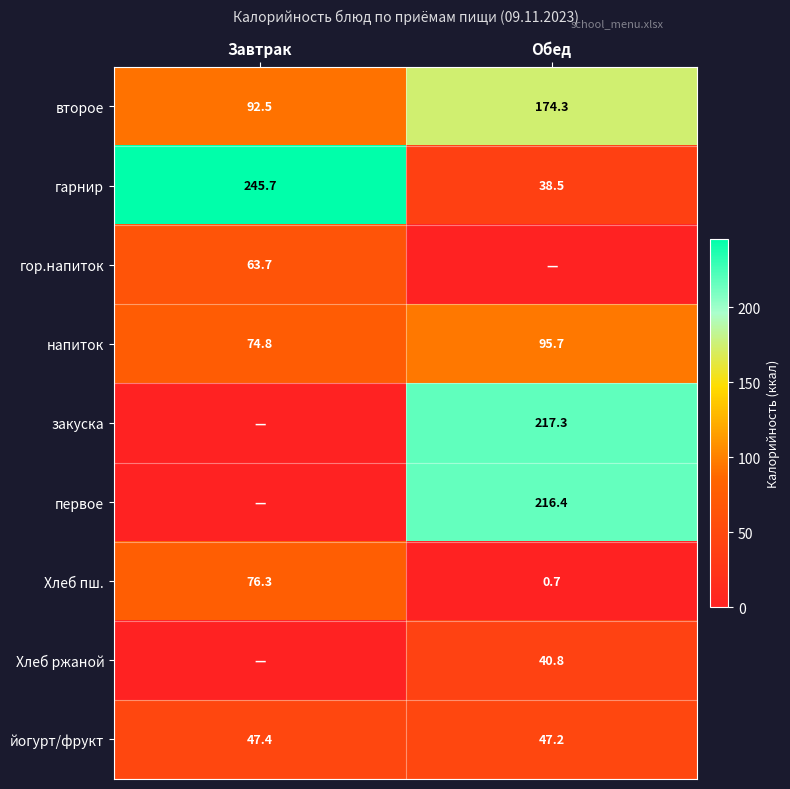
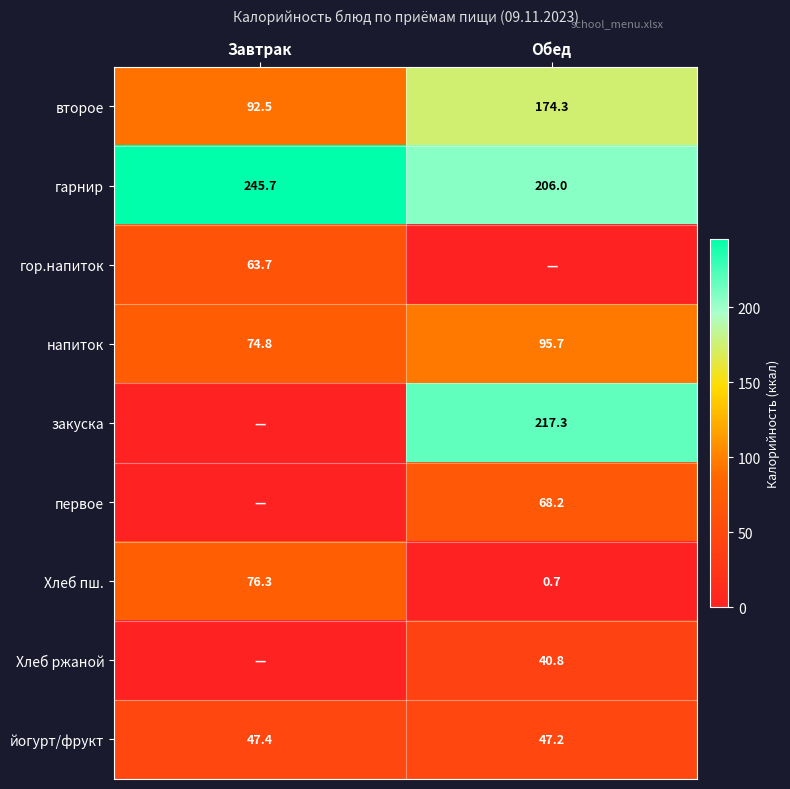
  {
    "второе": {
      "Завтрак": 92.5,
      "Обед": 174.3
    },
    "гарнир": {
      "Завтрак": 245.7,
-     "Обед": 38.5
+     "Обед": 206.0
    },
    "гор.напиток": {
      "Завтрак": 63.7
    },
    "напиток": {
      "Завтрак": 74.8,
      "Обед": 95.7
    },
    "закуска": {
      "Обед": 217.3
    },
    "первое": {
-     "Обед": 216.4
+     "Обед": 68.2
    },
    "Хлеб пш.": {
      "Завтрак": 76.3,
      "Обед": 0.7
    },
    "Хлеб ржаной": {
      "Обед": 40.8
    },
    "йогурт/фрукт": {
      "Завтрак": 47.4,
      "Обед": 47.2
    }
  }
